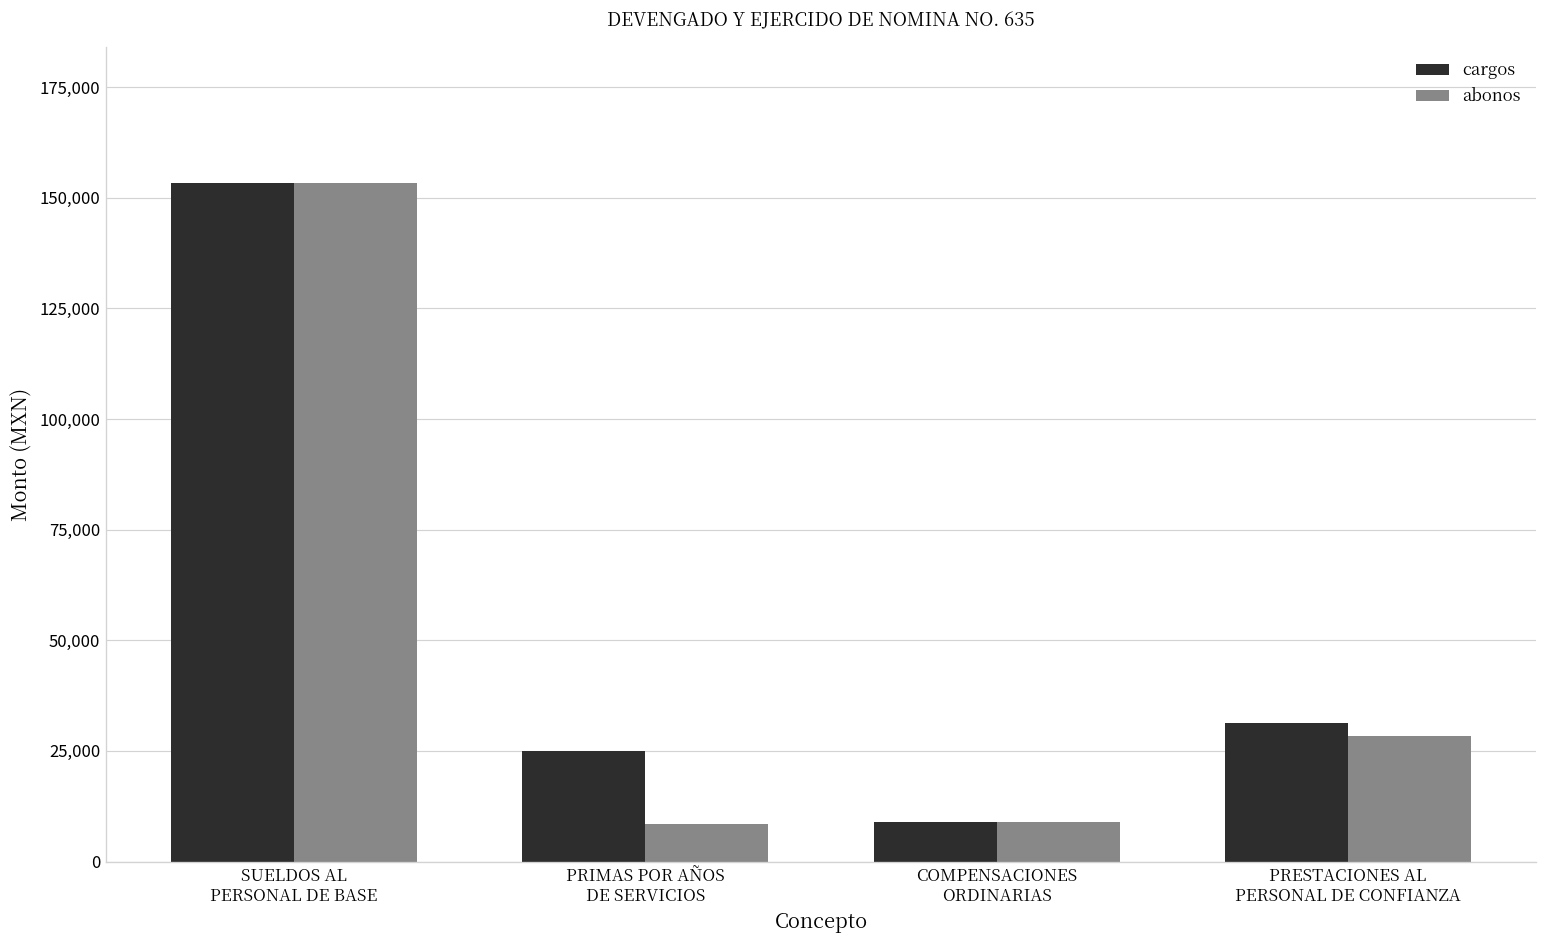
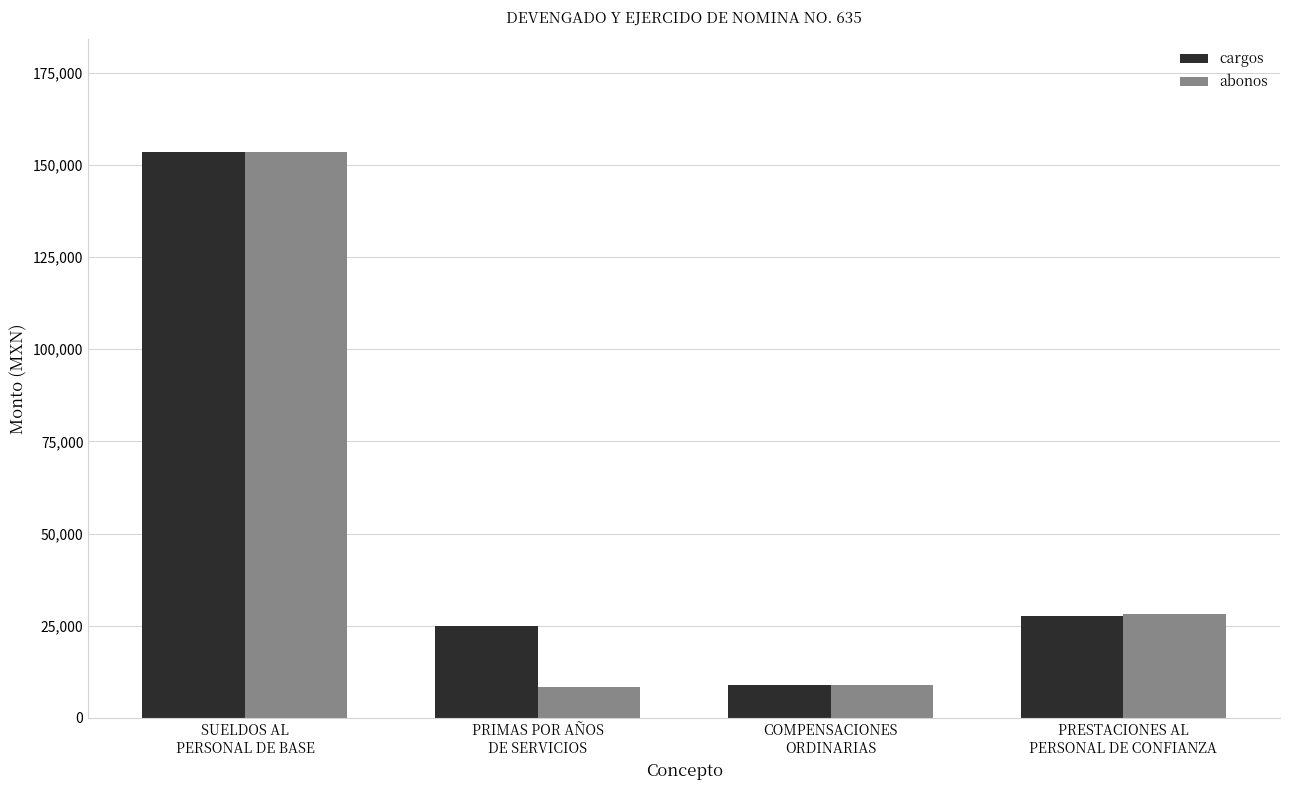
  {
    "cargos": {
      "SUELDOS AL PERSONAL DE BASE": "153,000",
      "PRIMAS POR AÑOS DE SERVICIOS": "25,000",
      "COMPENSACIONES ORDINARIAS": "9,000",
-     "PRESTACIONES AL PERSONAL DE CONFIANZA": "31,000"
+     "PRESTACIONES AL PERSONAL DE CONFIANZA": "28,000"
    },
    "abonos": {
      "SUELDOS AL PERSONAL DE BASE": "153,000",
      "PRIMAS POR AÑOS DE SERVICIOS": "8,000",
      "COMPENSACIONES ORDINARIAS": "9,000",
      "PRESTACIONES AL PERSONAL DE CONFIANZA": "28,000"
    }
  }
